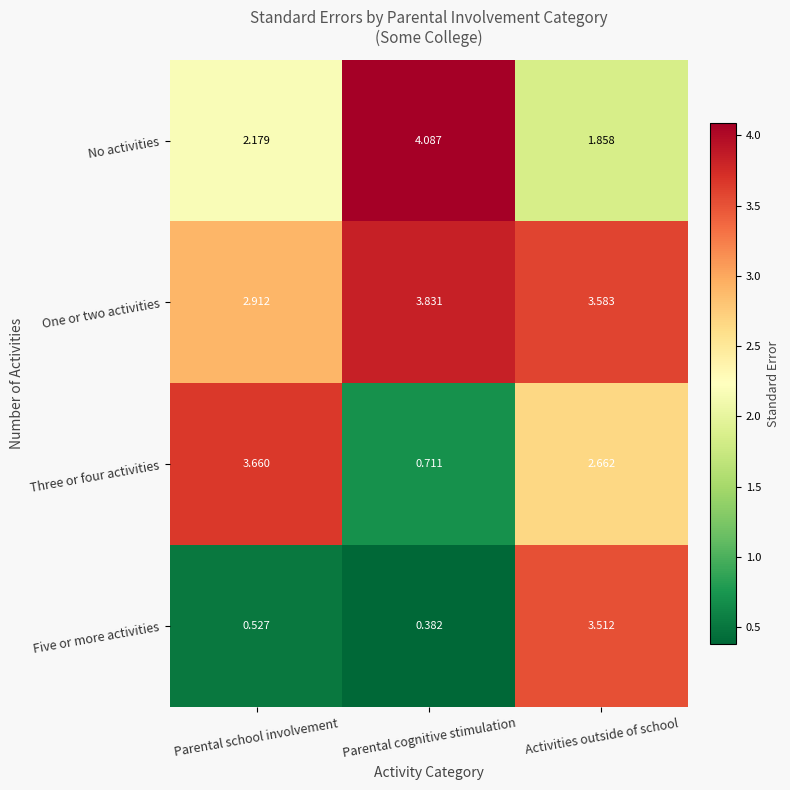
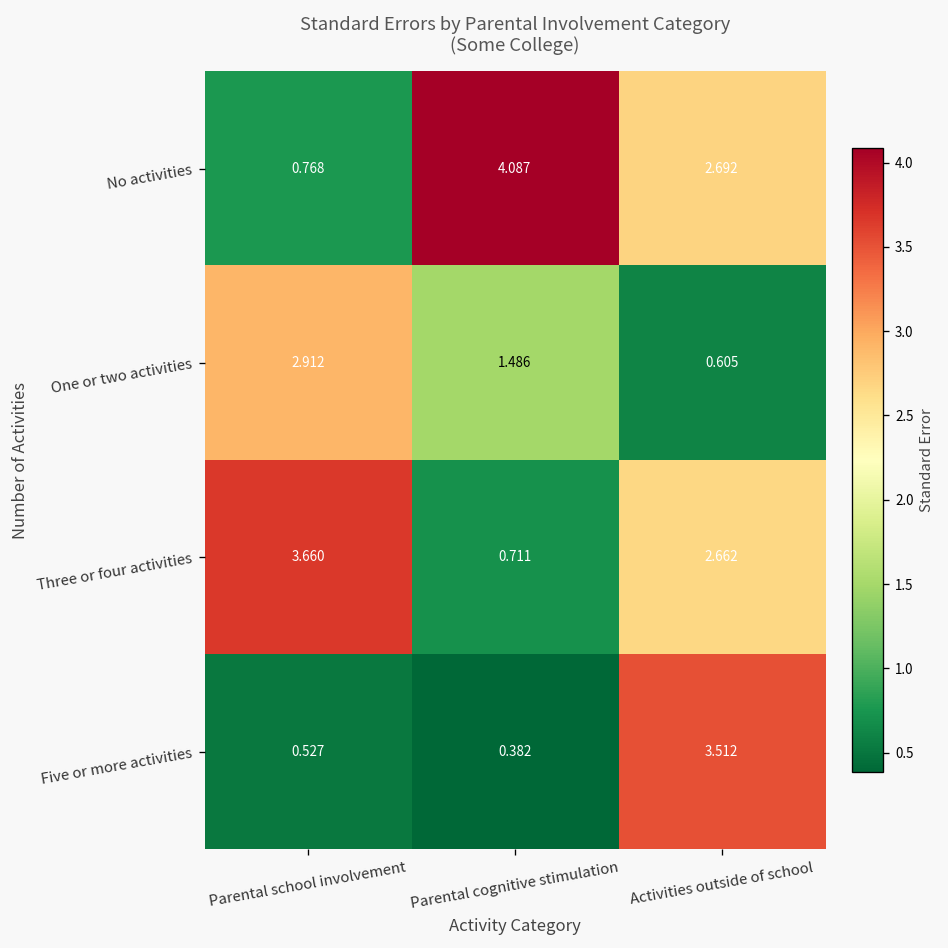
  {
    "No activities": {
-     "Parental school involvement": 2.179,
+     "Parental school involvement": 0.768,
      "Parental cognitive stimulation": 4.087,
-     "Activities outside of school": 1.858
+     "Activities outside of school": 2.692
    },
    "One or two activities": {
      "Parental school involvement": 2.912,
-     "Parental cognitive stimulation": 3.831,
-     "Activities outside of school": 3.583
+     "Parental cognitive stimulation": 1.486,
+     "Activities outside of school": 0.605
    },
    "Three or four activities": {
      "Parental school involvement": 3.660,
      "Parental cognitive stimulation": 0.711,
      "Activities outside of school": 2.662
    },
    "Five or more activities": {
      "Parental school involvement": 0.527,
      "Parental cognitive stimulation": 0.382,
      "Activities outside of school": 3.512
    }
  }
